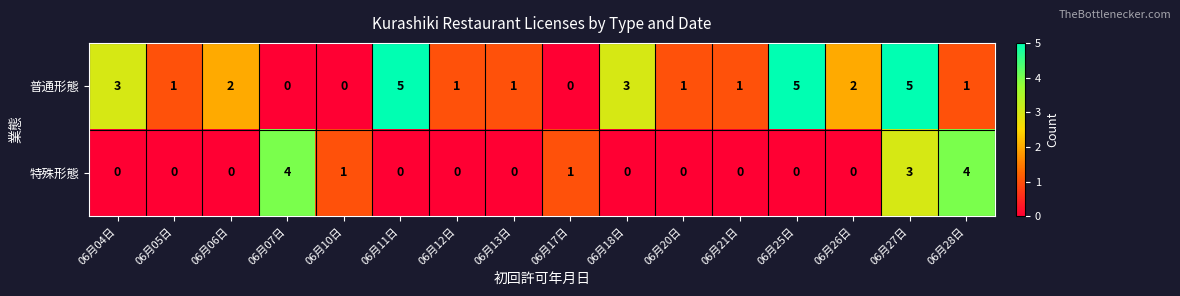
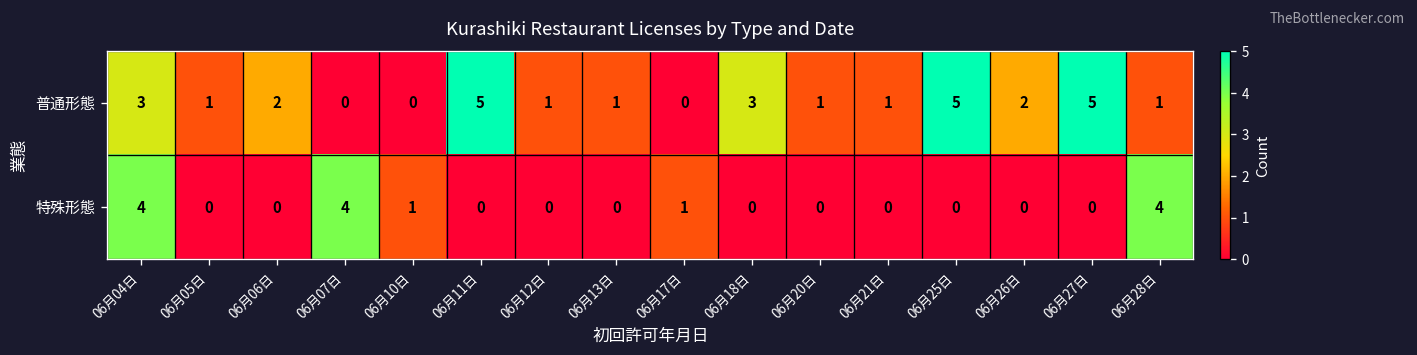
  {
    "普通形態": {
      "06月04日": 3,
      "06月05日": 1,
      "06月06日": 2,
      "06月07日": 0,
      "06月10日": 0,
      "06月11日": 5,
      "06月12日": 1,
      "06月13日": 1,
      "06月17日": 0,
      "06月18日": 3,
      "06月20日": 1,
      "06月21日": 1,
      "06月25日": 5,
      "06月26日": 2,
      "06月27日": 5,
      "06月28日": 1
    },
    "特殊形態": {
-     "06月04日": 0,
+     "06月04日": 4,
      "06月05日": 0,
      "06月06日": 0,
      "06月07日": 4,
      "06月10日": 1,
      "06月11日": 0,
      "06月12日": 0,
      "06月13日": 0,
      "06月17日": 1,
      "06月18日": 0,
      "06月20日": 0,
      "06月21日": 0,
      "06月25日": 0,
      "06月26日": 0,
-     "06月27日": 3,
+     "06月27日": 0,
      "06月28日": 4
    }
  }
